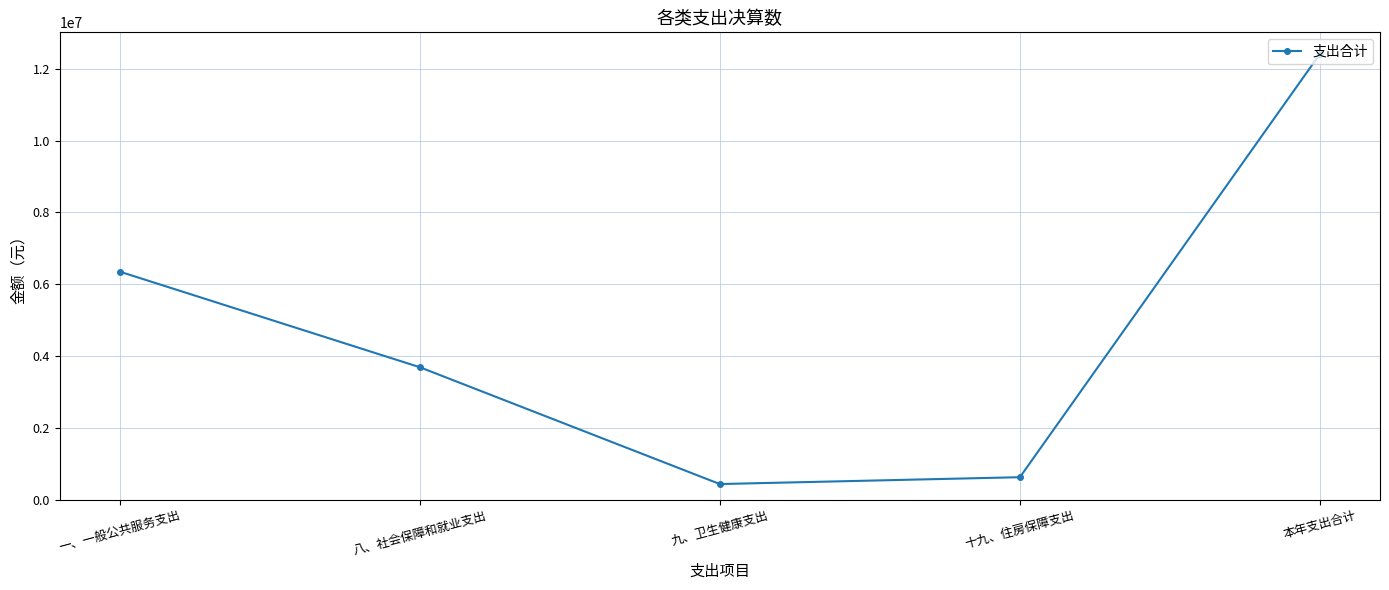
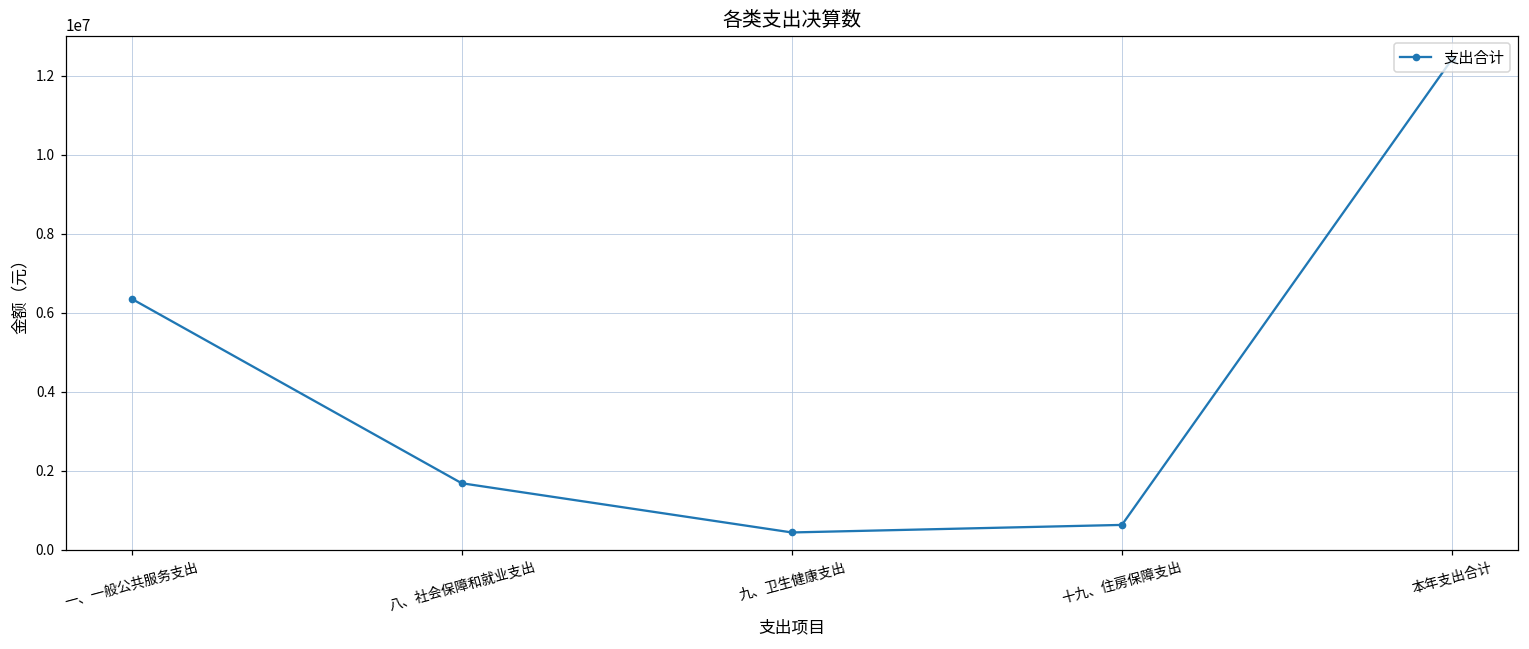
  {
    "一、一般公共服务支出": 6400000,
-   "八、社会保障和就业支出": 3700000,
+   "八、社会保障和就业支出": 1700000,
    "九、卫生健康支出": 400000,
    "十九、住房保障支出": 600000
  }
